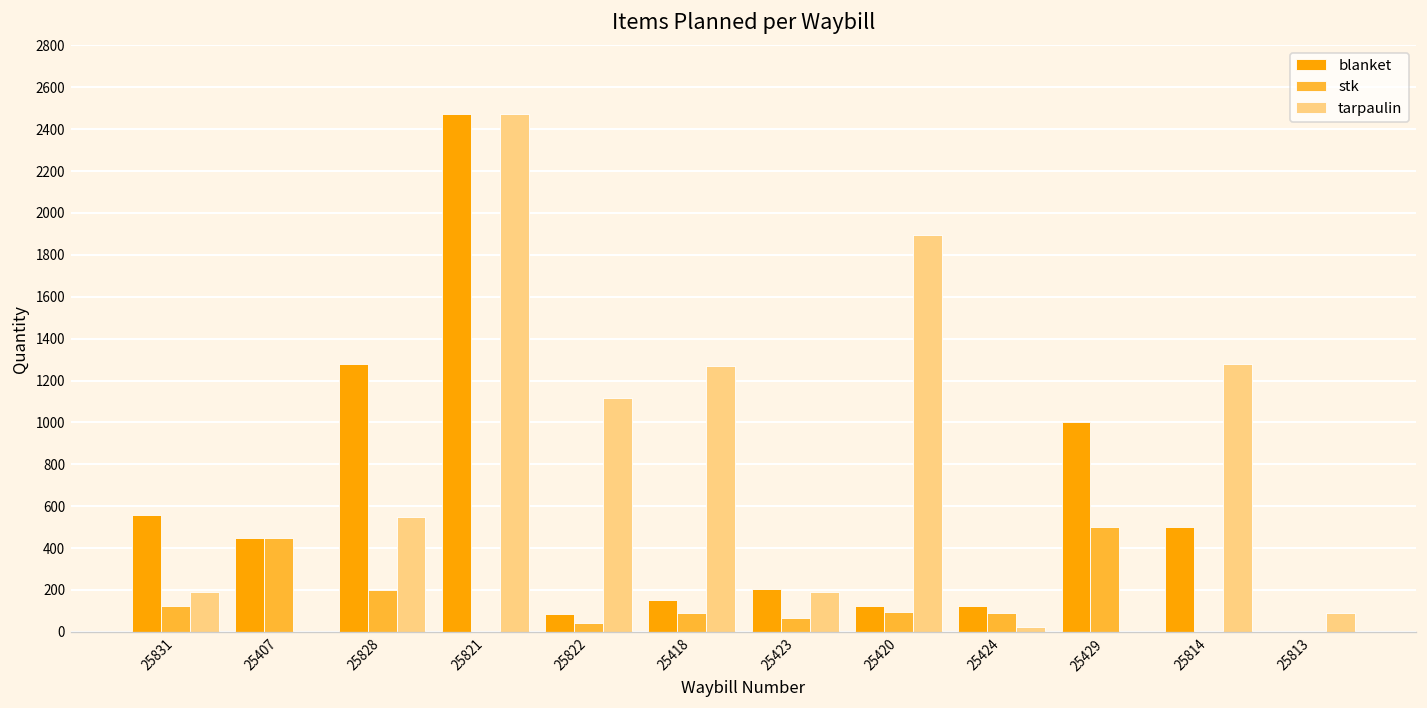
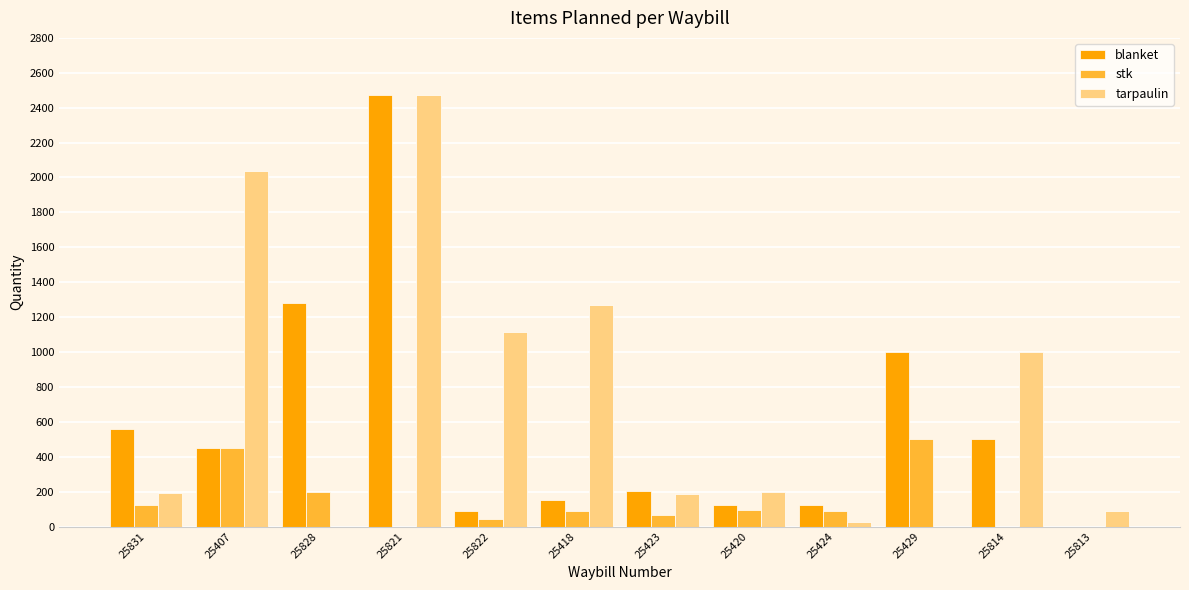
  {
    "tarpaulin": {
      "25831": 190,
-     "25407": 0,
-     "25828": 550,
+     "25407": 2040,
+     "25828": 0,
      "25821": 2480,
      "25822": 1120,
      "25418": 1270,
      "25423": 190,
-     "25420": 1890,
+     "25420": 200,
      "25424": 20,
      "25429": 0,
-     "25814": 1280,
+     "25814": 1000,
      "25813": 90
    }
  }
